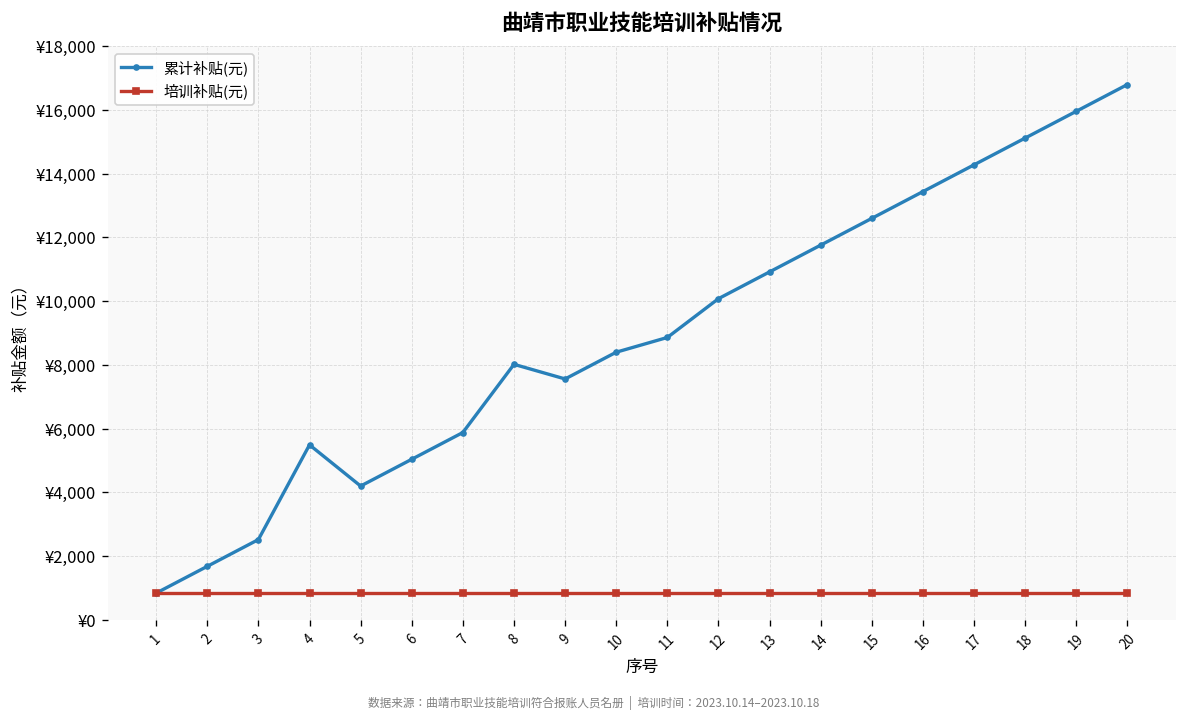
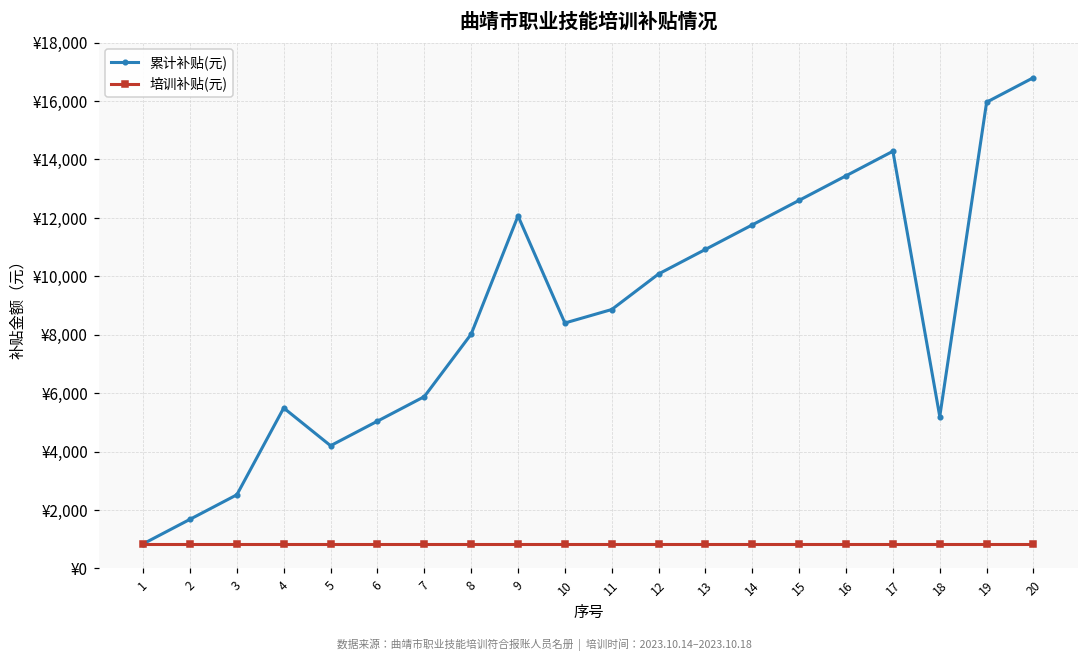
  {
    "累计补贴(元)": {
      "2": "¥1,700",
      "3": "¥2,500",
      "4": "¥5,500",
      "5": "¥4,200",
      "6": "¥5,000",
      "7": "¥5,900",
      "8": "¥8,000",
-     "9": "¥7,600",
+     "9": "¥12,100",
      "10": "¥8,400",
      "11": "¥8,900",
      "12": "¥10,100",
      "13": "¥10,900",
      "14": "¥11,800",
      "15": "¥12,600",
      "16": "¥13,400",
      "17": "¥14,300",
-     "18": "¥15,100",
+     "18": "¥5,200",
      "19": "¥16,000",
      "20": "¥16,800"
    },
    "培训补贴(元)": {
      "2": "¥800",
      "3": "¥800",
      "4": "¥800",
      "5": "¥800",
      "6": "¥800",
      "7": "¥800",
      "8": "¥800",
      "9": "¥800",
      "10": "¥800",
      "11": "¥800",
      "12": "¥800",
      "13": "¥800",
      "14": "¥800",
      "15": "¥800",
      "16": "¥800",
      "17": "¥800",
      "18": "¥800",
      "19": "¥800",
      "20": "¥800"
    }
  }
